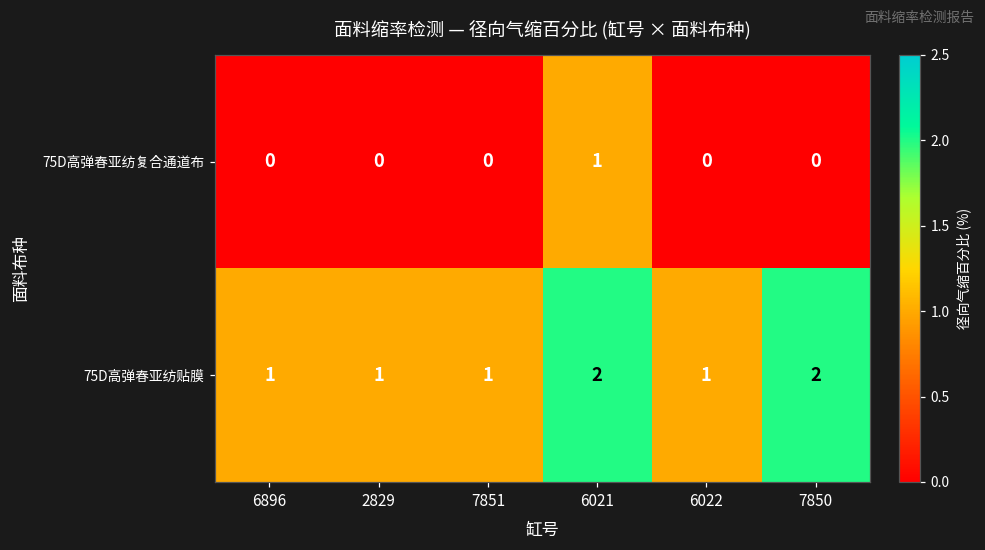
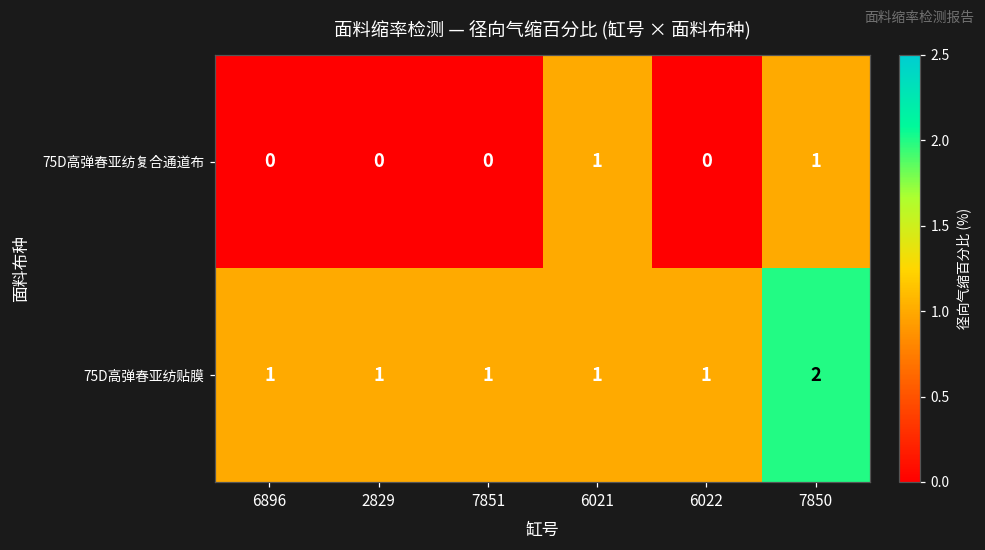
  {
    "75D高弹春亚纺复合通道布": {
      "6896": 0,
      "2829": 0,
      "7851": 0,
      "6021": 1,
      "6022": 0,
-     "7850": 0
+     "7850": 1
    },
    "75D高弹春亚纺贴膜": {
      "6896": 1,
      "2829": 1,
      "7851": 1,
-     "6021": 2,
+     "6021": 1,
      "6022": 1,
      "7850": 2
    }
  }
